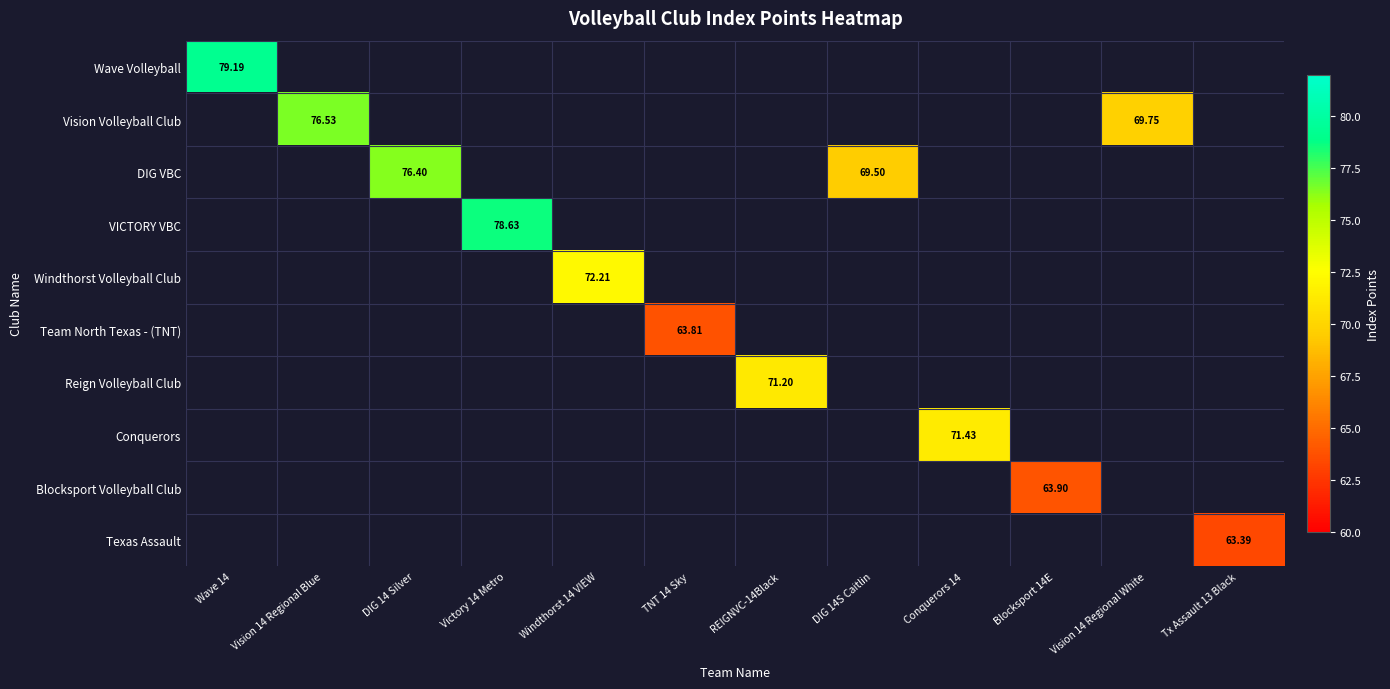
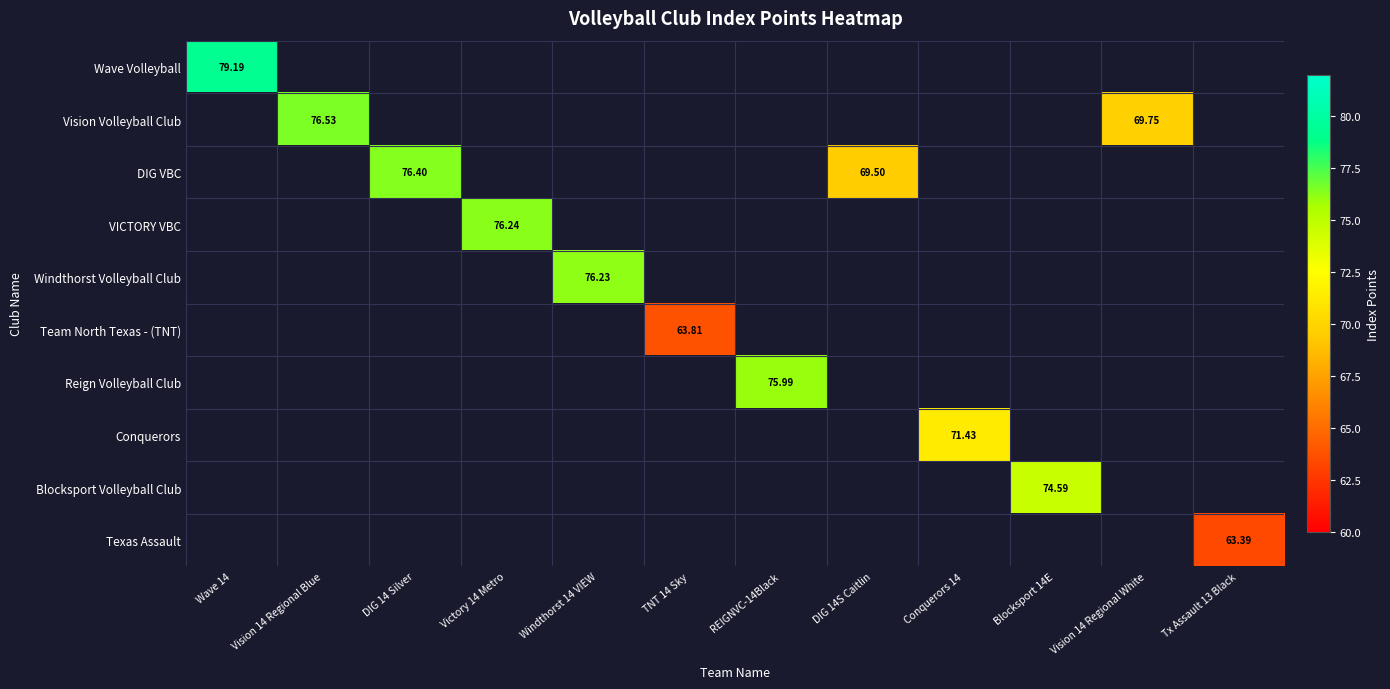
  {
    "Wave Volleyball": {
      "Wave 14": 79.19
    },
    "Vision Volleyball Club": {
      "Vision 14 Regional Blue": 76.53,
      "Vision 14 Regional White": 69.75
    },
    "DIG VBC": {
      "DIG 14 Silver": 76.40,
      "DIG 14S Caitlin": 69.50
    },
    "VICTORY VBC": {
-     "Victory 14 Metro": 78.63
+     "Victory 14 Metro": 76.24
    },
    "Windthorst Volleyball Club": {
-     "Windthorst 14 VIEW": 72.21
+     "Windthorst 14 VIEW": 76.23
    },
    "Team North Texas - (TNT)": {
      "TNT 14 Sky": 63.81
    },
    "Reign Volleyball Club": {
-     "REIGNVC-14Black": 71.20
+     "REIGNVC-14Black": 75.99
    },
    "Conquerors": {
      "Conquerors 14": 71.43
    },
    "Blocksport Volleyball Club": {
-     "Blocksport 14E": 63.90
+     "Blocksport 14E": 74.59
    },
    "Texas Assault": {
      "Tx Assault 13 Black": 63.39
    }
  }
